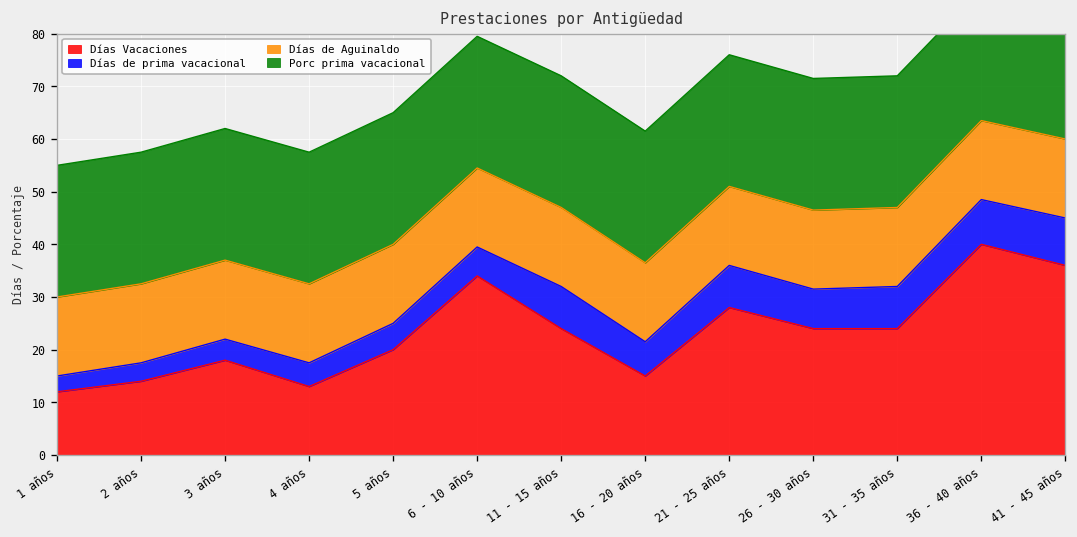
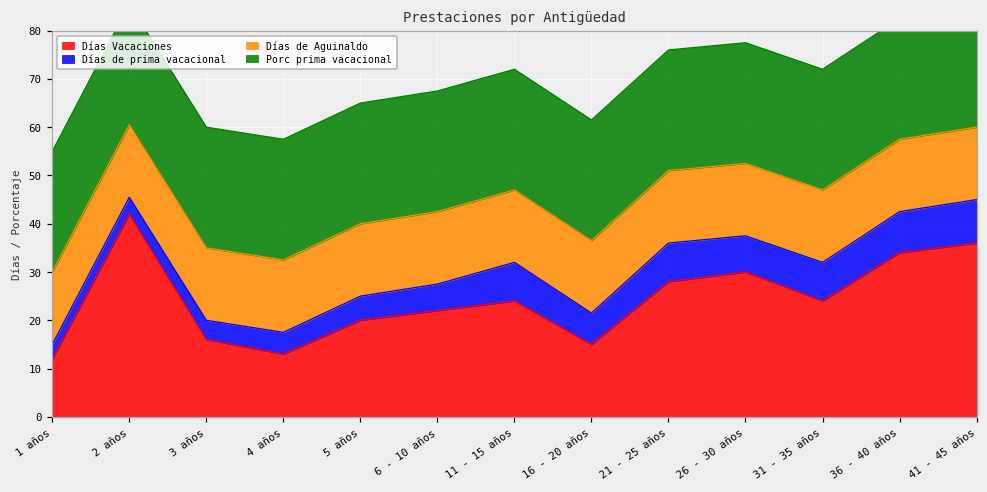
  {
    "Días Vacaciones": {
      "1 años": 12,
-     "2 años": 14,
-     "3 años": 18,
+     "2 años": 42,
+     "3 años": 16,
      "4 años": 13,
      "5 años": 20,
-     "6 - 10 años": 34,
+     "6 - 10 años": 22,
      "11 - 15 años": 24,
      "16 - 20 años": 15,
      "21 - 25 años": 28,
-     "26 - 30 años": 24,
+     "26 - 30 años": 30,
      "31 - 35 años": 24,
-     "36 - 40 años": 40,
+     "36 - 40 años": 34,
      "41 - 45 años": 36
    },
    "Días de prima vacacional": {
      "1 años": 3,
      "2 años": 4,
      "3 años": 4,
      "4 años": 5,
      "5 años": 5,
      "6 - 10 años": 6,
      "11 - 15 años": 8,
      "16 - 20 años": 7,
      "21 - 25 años": 8,
      "26 - 30 años": 8,
      "31 - 35 años": 8,
      "36 - 40 años": 9,
      "41 - 45 años": 9
    },
    "Días de Aguinaldo": {
      "1 años": 15,
      "2 años": 15,
      "3 años": 15,
      "4 años": 15,
      "5 años": 15,
      "6 - 10 años": 15,
      "11 - 15 años": 15,
      "16 - 20 años": 15,
      "21 - 25 años": 15,
      "26 - 30 años": 15,
      "31 - 35 años": 15,
      "36 - 40 años": 15,
      "41 - 45 años": 15
    },
    "Porc prima vacacional": {
      "1 años": 25,
      "3 años": 25,
      "4 años": 25,
      "5 años": 25,
      "6 - 10 años": 25,
      "11 - 15 años": 25,
      "16 - 20 años": 25,
      "21 - 25 años": 25,
      "26 - 30 años": 25,
      "31 - 35 años": 25
    }
  }
